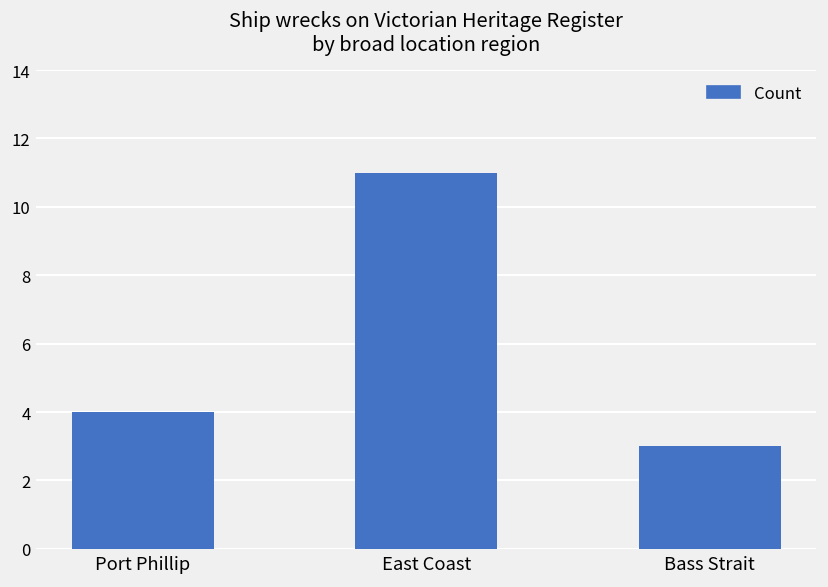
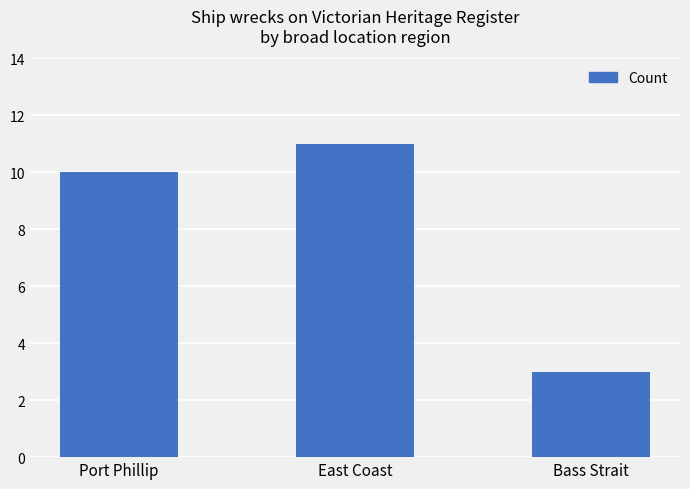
  {
-   "Port Phillip": 4,
+   "Port Phillip": 10,
    "East Coast": 11,
    "Bass Strait": 3
  }
